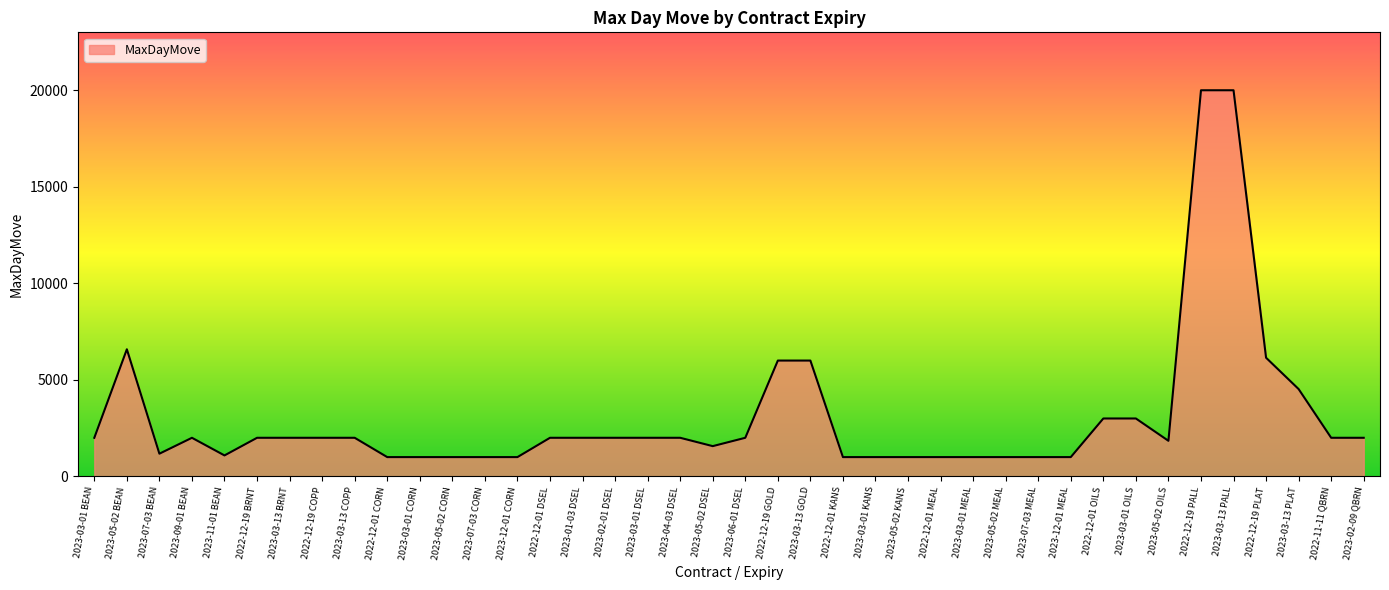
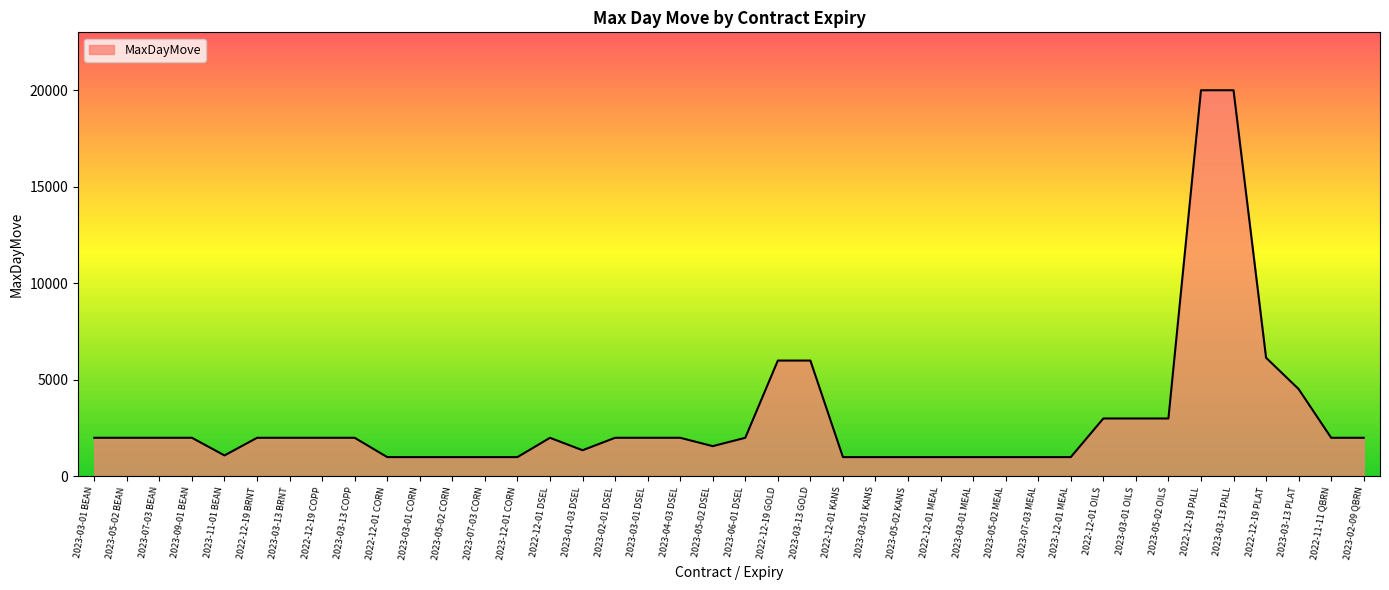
  {
    "2023-03-01 BEAN": 2000,
-   "2023-05-02 BEAN": 6600,
-   "2023-07-03 BEAN": 1200,
+   "2023-05-02 BEAN": 2000,
+   "2023-07-03 BEAN": 2000,
    "2023-09-01 BEAN": 2000,
    "2023-11-01 BEAN": 1100,
    "2022-12-19 BRNT": 2000,
    "2023-03-13 BRNT": 2000,
    "2022-12-19 COPP": 2000,
    "2023-03-13 COPP": 2000,
    "2022-12-01 CORN": 1000,
    "2023-03-01 CORN": 1000,
    "2023-05-02 CORN": 1000,
    "2023-07-03 CORN": 1000,
    "2023-12-01 CORN": 1000,
    "2022-12-01 DSEL": 2000,
-   "2023-01-03 DSEL": 2000,
+   "2023-01-03 DSEL": 1400,
    "2023-02-01 DSEL": 2000,
    "2023-03-01 DSEL": 2000,
    "2023-04-03 DSEL": 2000,
    "2023-05-02 DSEL": 1600,
    "2023-06-01 DSEL": 2000,
    "2022-12-19 GOLD": 6000,
    "2023-03-13 GOLD": 6000,
    "2022-12-01 KANS": 1000,
    "2023-03-01 KANS": 1000,
    "2023-05-02 KANS": 1000,
    "2022-12-01 MEAL": 1000,
    "2023-03-01 MEAL": 1000,
    "2023-05-02 MEAL": 1000,
    "2023-07-03 MEAL": 1000,
    "2023-12-01 MEAL": 1000,
    "2022-12-01 OILS": 3000,
    "2023-03-01 OILS": 3000,
-   "2023-05-02 OILS": 1800,
+   "2023-05-02 OILS": 3000,
    "2022-12-19 PALL": 20000,
    "2023-03-13 PALL": 20000,
    "2022-12-19 PLAT": 6100,
    "2023-03-13 PLAT": 4500,
    "2022-11-11 QBRN": 2000,
    "2023-02-09 QBRN": 2000
  }
